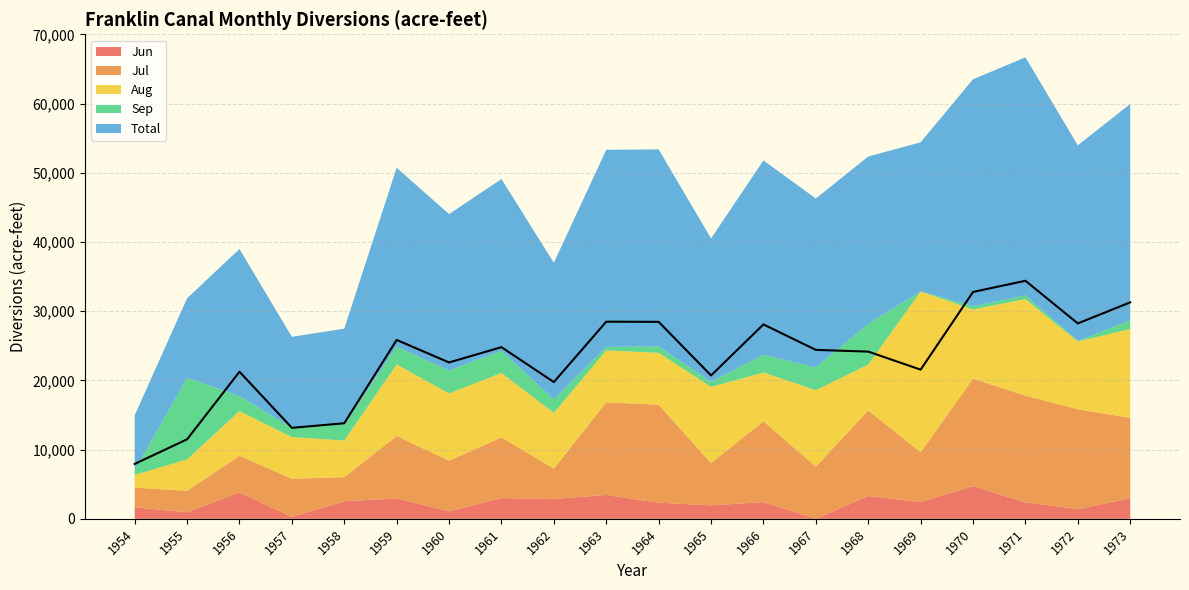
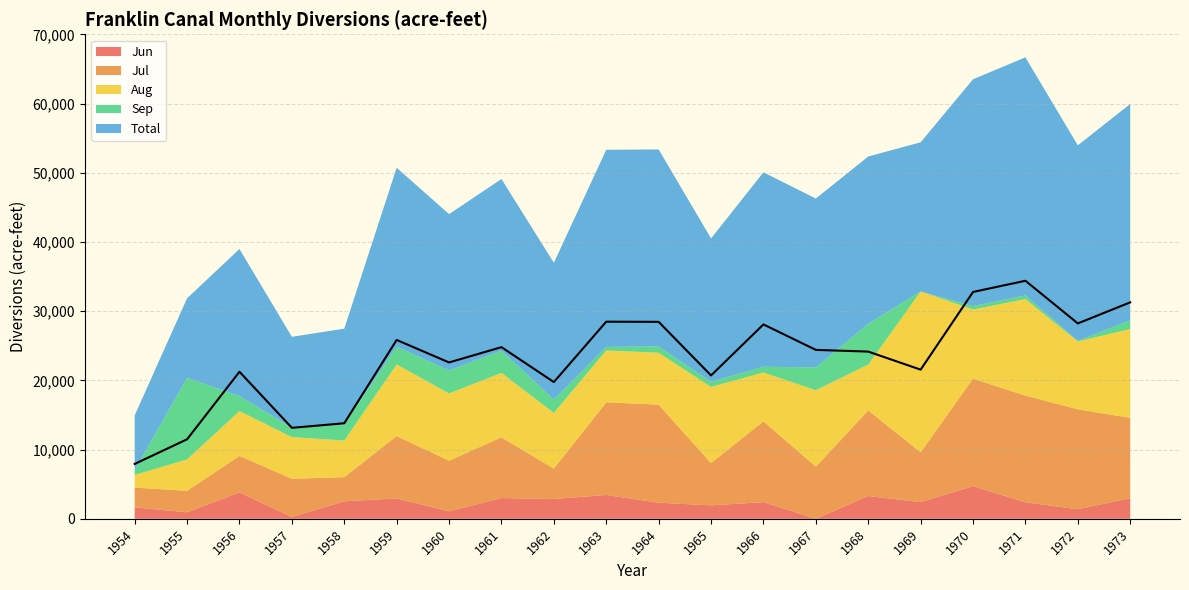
  {
    "Aug": {
      "1954": "2,000",
      "1955": "5,000",
      "1956": "6,000",
      "1957": "6,000",
      "1958": "5,000",
      "1959": "10,000",
      "1960": "10,000",
      "1961": "9,000",
      "1962": "8,000",
      "1963": "7,000",
      "1964": "8,000",
      "1965": "11,000",
      "1966": "7,000",
      "1967": "11,000",
      "1968": "7,000",
      "1970": "10,000",
      "1971": "14,000",
      "1973": "13,000"
    },
    "Sep": {
      "1954": "1,000",
      "1955": "12,000",
      "1956": "2,000",
      "1959": "3,000",
      "1960": "3,000",
      "1961": "3,000",
      "1962": "2,000",
      "1963": "1,000",
      "1964": "1,000",
      "1965": "1,000",
-     "1966": "3,000",
+     "1966": "1,000",
      "1967": "3,000",
      "1968": "6,000",
      "1970": "0",
      "1971": "1,000",
      "1973": "1,000"
    },
    "Total": {
      "1954": "8,000",
      "1955": "11,000",
      "1956": "21,000",
      "1957": "13,000",
      "1958": "14,000",
      "1959": "26,000",
      "1960": "23,000",
      "1961": "25,000",
      "1962": "20,000",
      "1963": "28,000",
      "1964": "28,000",
      "1965": "21,000",
      "1966": "28,000",
      "1967": "24,000",
      "1968": "24,000",
      "1969": "22,000",
      "1970": "33,000",
      "1971": "34,000",
      "1972": "28,000",
      "1973": "31,000"
    }
  }
